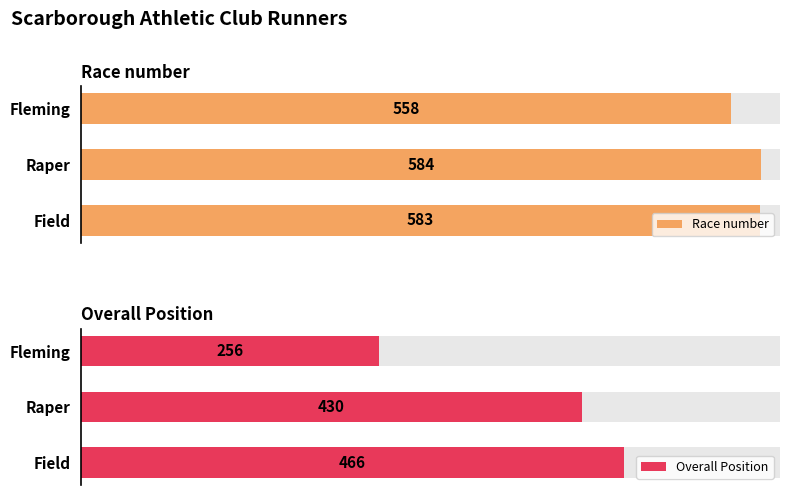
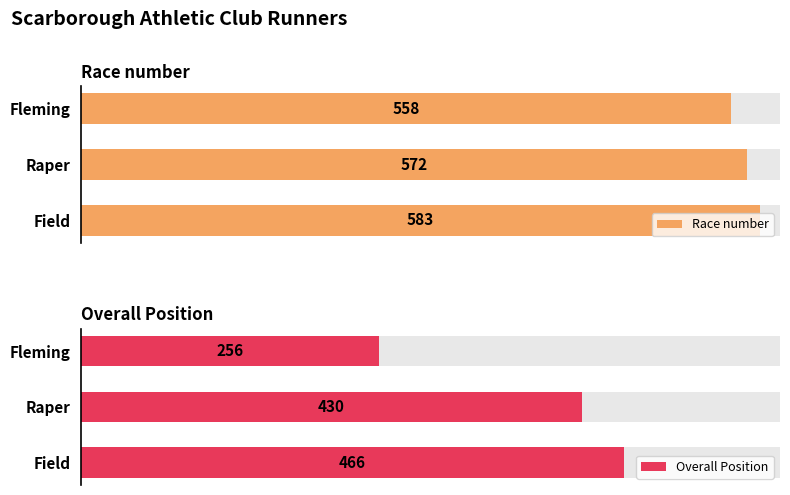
  {
    "Race number": {
      "Race number": {
-       "Raper": 584
+       "Raper": 572
      }
    }
  }
